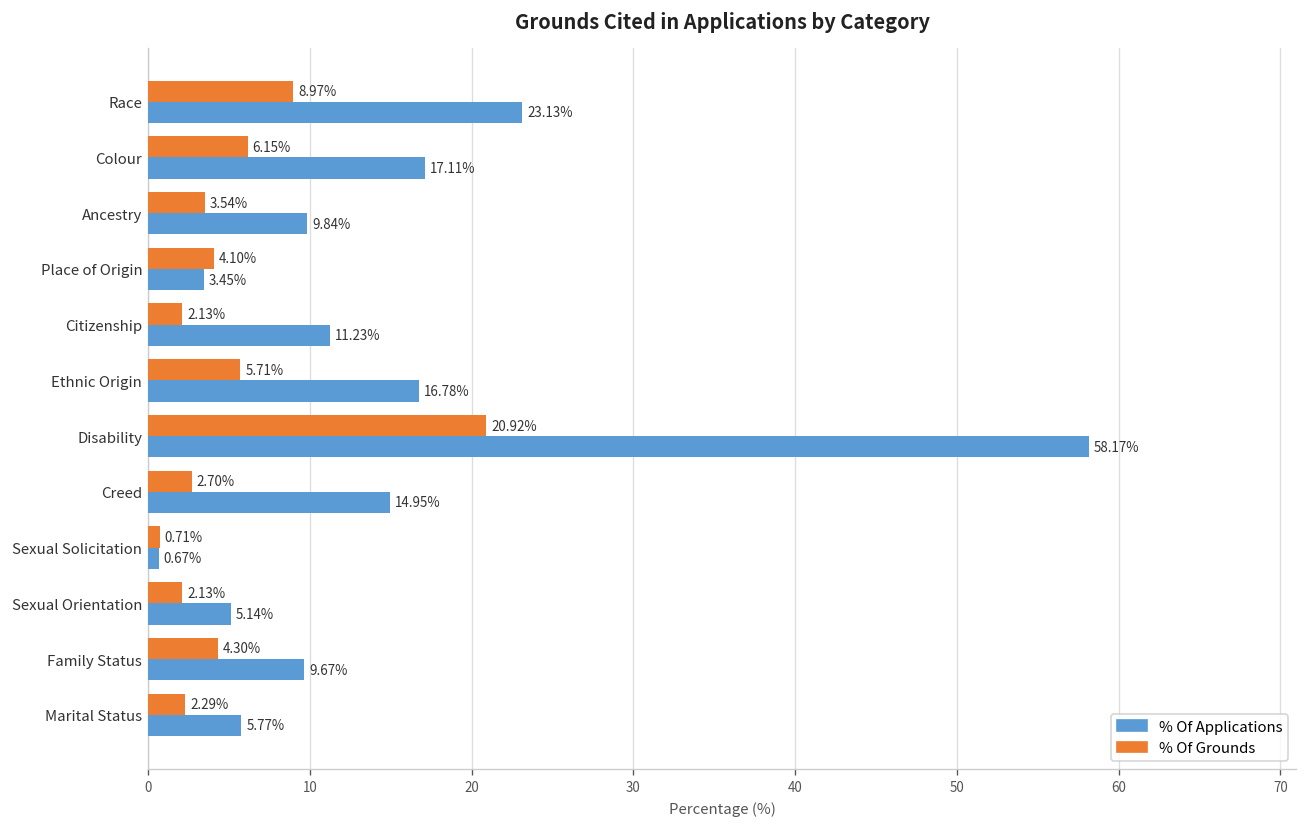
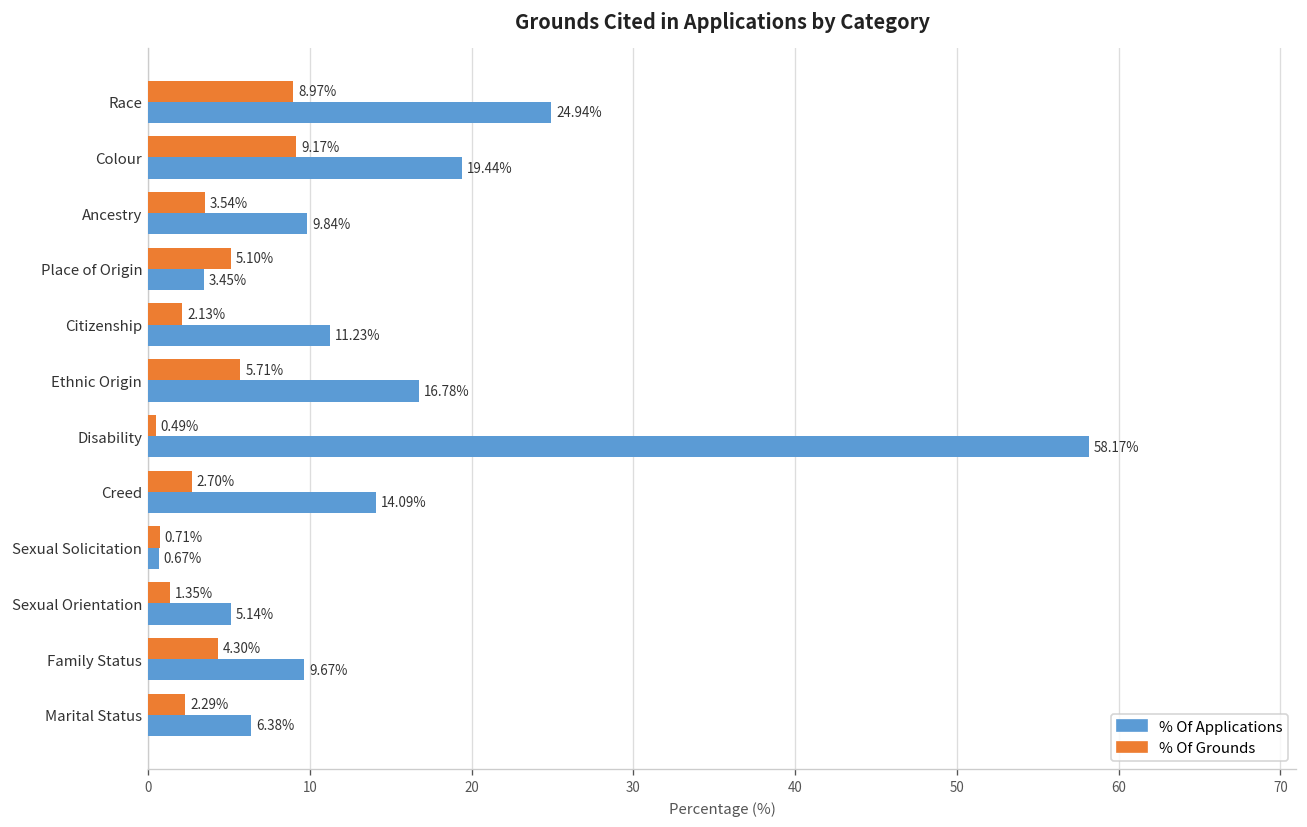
  {
    "% Of Applications": {
-     "Race": "23.13%",
-     "Colour": "17.11%",
+     "Race": "24.94%",
+     "Colour": "19.44%",
      "Ancestry": "9.84%",
      "Place of Origin": "3.45%",
      "Citizenship": "11.23%",
      "Ethnic Origin": "16.78%",
      "Disability": "58.17%",
-     "Creed": "14.95%",
+     "Creed": "14.09%",
      "Sexual Solicitation": "0.67%",
      "Sexual Orientation": "5.14%",
      "Family Status": "9.67%",
-     "Marital Status": "5.77%"
+     "Marital Status": "6.38%"
    },
    "% Of Grounds": {
      "Race": "8.97%",
-     "Colour": "6.15%",
+     "Colour": "9.17%",
      "Ancestry": "3.54%",
-     "Place of Origin": "4.10%",
+     "Place of Origin": "5.10%",
      "Citizenship": "2.13%",
      "Ethnic Origin": "5.71%",
-     "Disability": "20.92%",
+     "Disability": "0.49%",
      "Creed": "2.70%",
      "Sexual Solicitation": "0.71%",
-     "Sexual Orientation": "2.13%",
+     "Sexual Orientation": "1.35%",
      "Family Status": "4.30%",
      "Marital Status": "2.29%"
    }
  }
